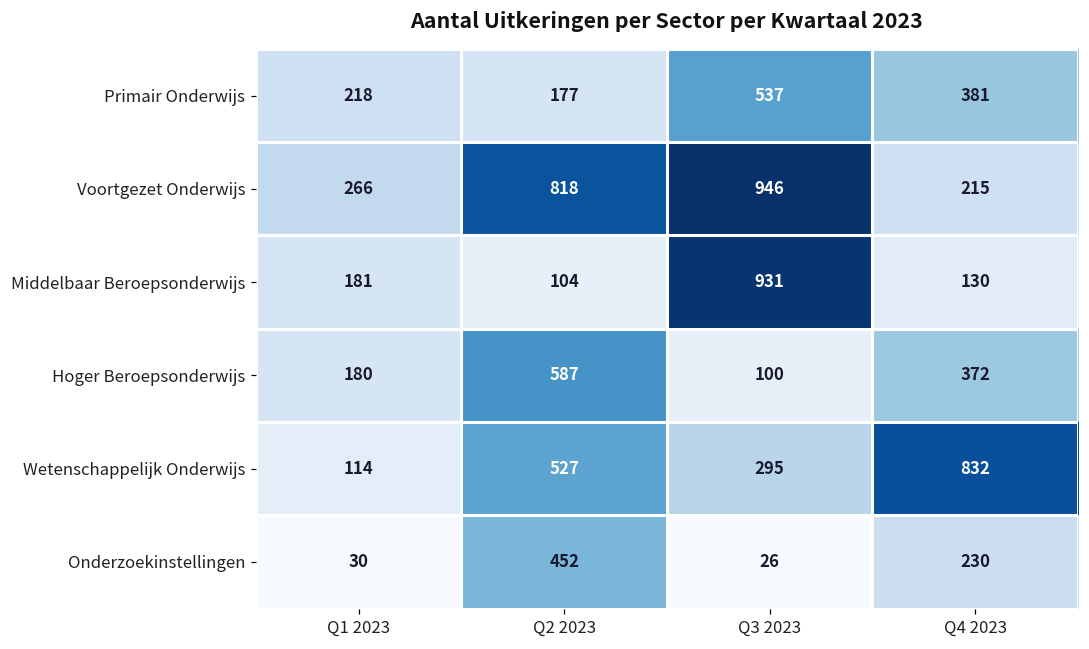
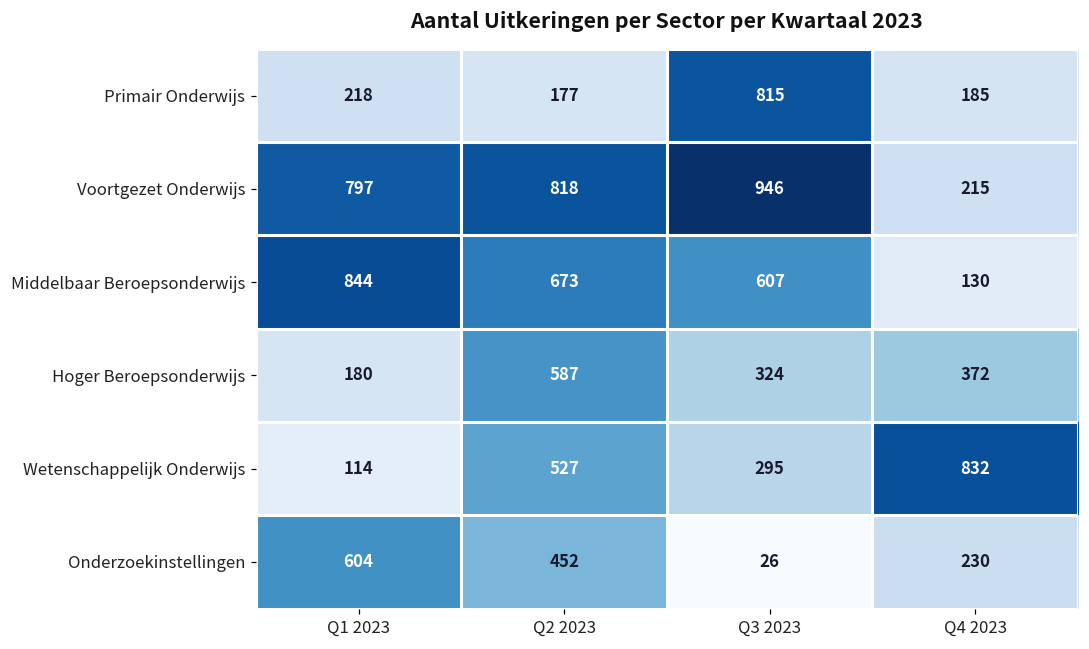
  {
    "Primair Onderwijs": {
      "Q1 2023": 218,
      "Q2 2023": 177,
-     "Q3 2023": 537,
-     "Q4 2023": 381
+     "Q3 2023": 815,
+     "Q4 2023": 185
    },
    "Voortgezet Onderwijs": {
-     "Q1 2023": 266,
+     "Q1 2023": 797,
      "Q2 2023": 818,
      "Q3 2023": 946,
      "Q4 2023": 215
    },
    "Middelbaar Beroepsonderwijs": {
-     "Q1 2023": 181,
-     "Q2 2023": 104,
-     "Q3 2023": 931,
+     "Q1 2023": 844,
+     "Q2 2023": 673,
+     "Q3 2023": 607,
      "Q4 2023": 130
    },
    "Hoger Beroepsonderwijs": {
      "Q1 2023": 180,
      "Q2 2023": 587,
-     "Q3 2023": 100,
+     "Q3 2023": 324,
      "Q4 2023": 372
    },
    "Wetenschappelijk Onderwijs": {
      "Q1 2023": 114,
      "Q2 2023": 527,
      "Q3 2023": 295,
      "Q4 2023": 832
    },
    "Onderzoekinstellingen": {
-     "Q1 2023": 30,
+     "Q1 2023": 604,
      "Q2 2023": 452,
      "Q3 2023": 26,
      "Q4 2023": 230
    }
  }
